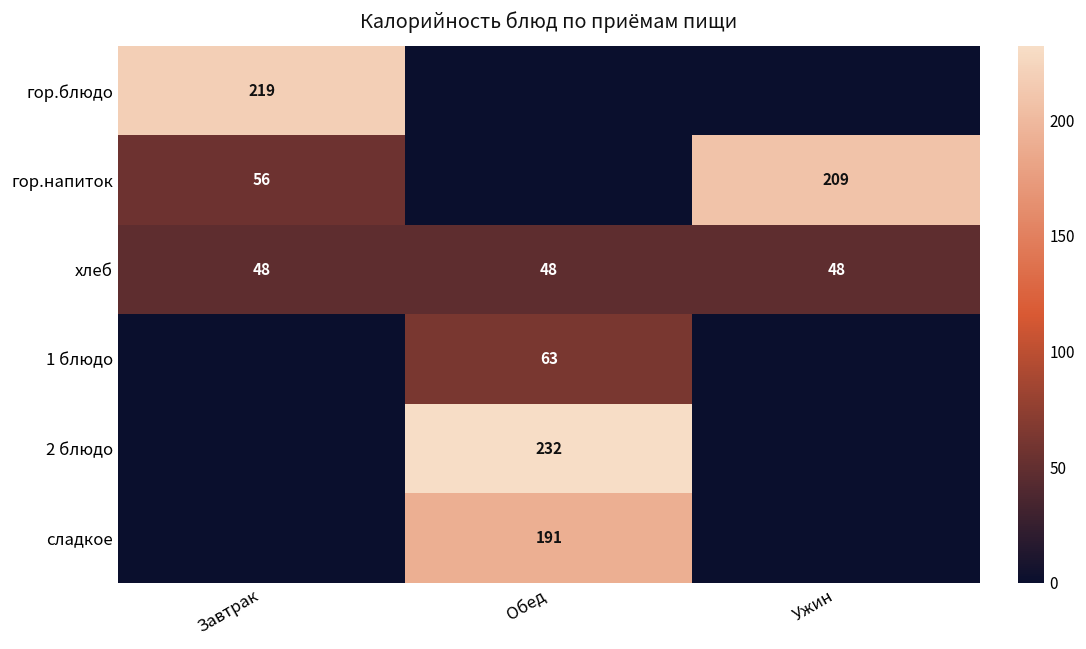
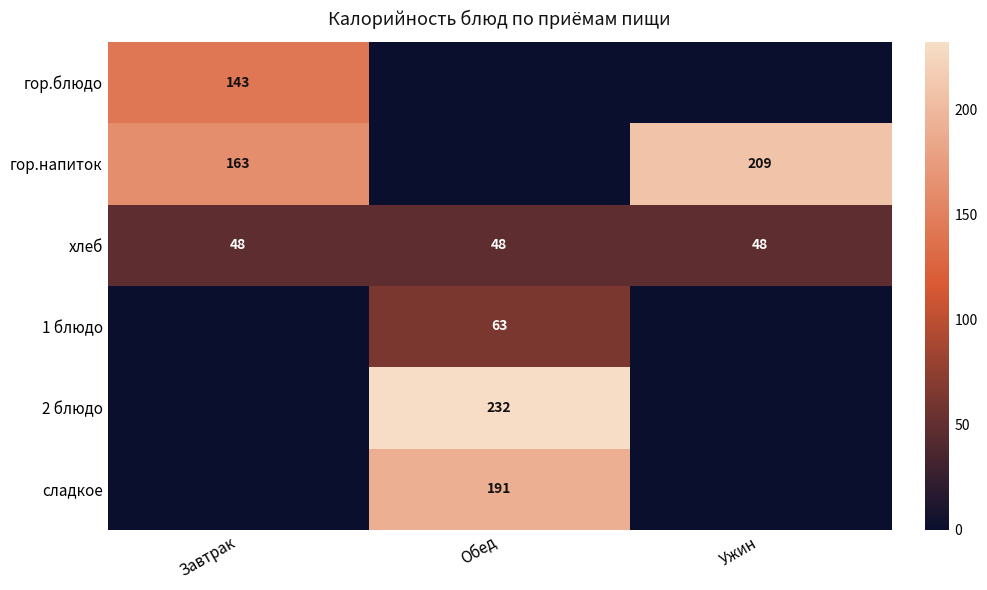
  {
    "гор.блюдо": {
-     "Завтрак": 219
+     "Завтрак": 143
    },
    "гор.напиток": {
-     "Завтрак": 56,
+     "Завтрак": 163,
      "Ужин": 209
    },
    "хлеб": {
      "Завтрак": 48,
      "Обед": 48,
      "Ужин": 48
    },
    "1 блюдо": {
      "Обед": 63
    },
    "2 блюдо": {
      "Обед": 232
    },
    "сладкое": {
      "Обед": 191
    }
  }
